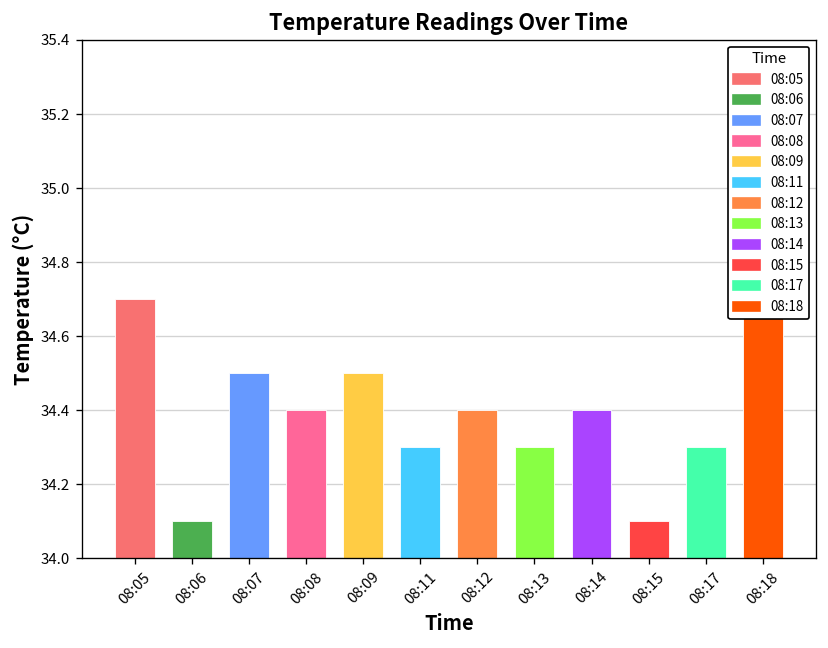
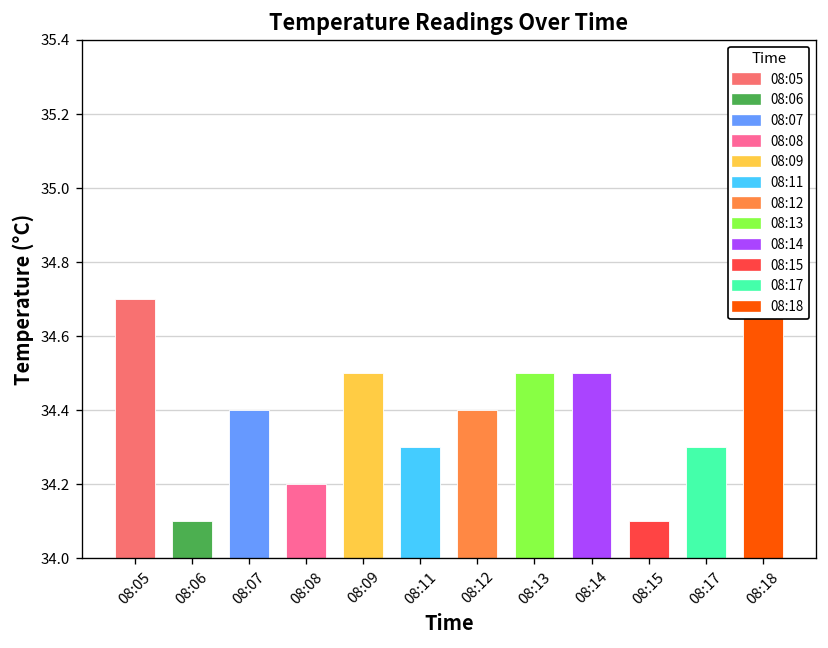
  {
    "08:05": 34.7,
    "08:06": 34.1,
-   "08:07": 34.5,
-   "08:08": 34.4,
+   "08:07": 34.4,
+   "08:08": 34.2,
    "08:09": 34.5,
    "08:11": 34.3,
    "08:12": 34.4,
-   "08:13": 34.3,
-   "08:14": 34.4,
+   "08:13": 34.5,
+   "08:14": 34.5,
    "08:15": 34.1,
    "08:17": 34.3
  }
